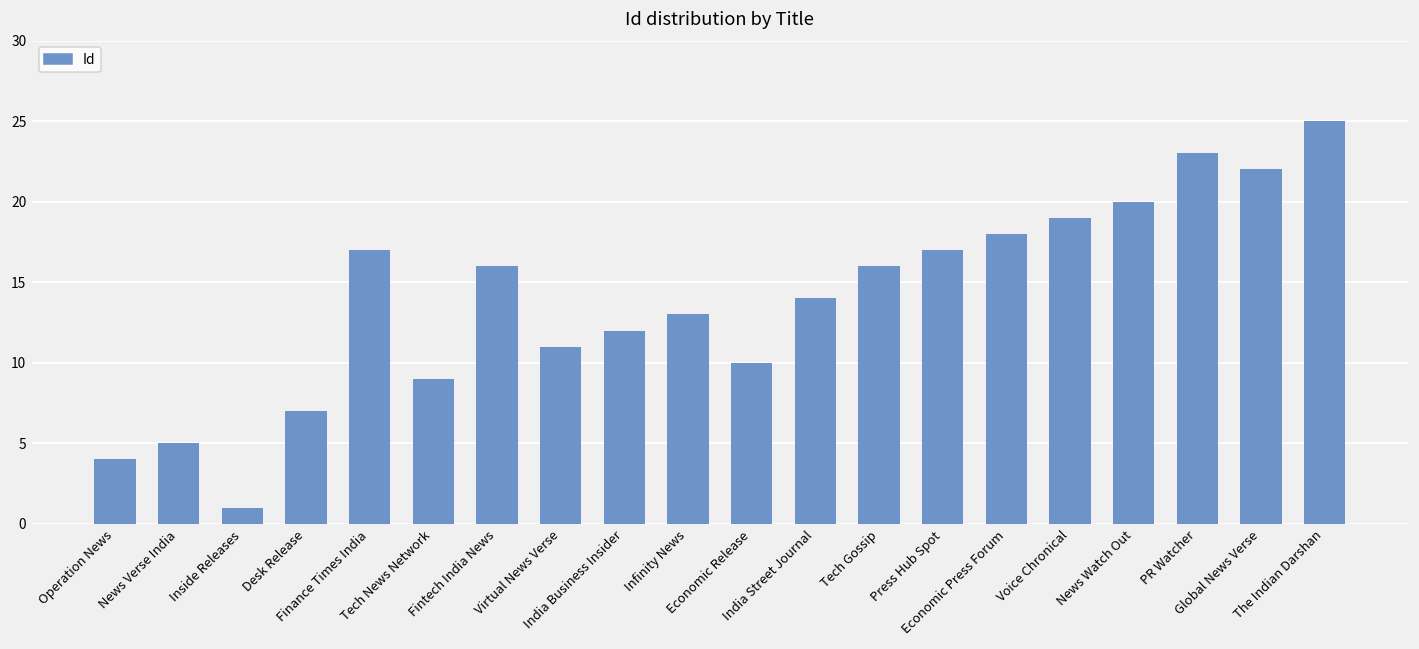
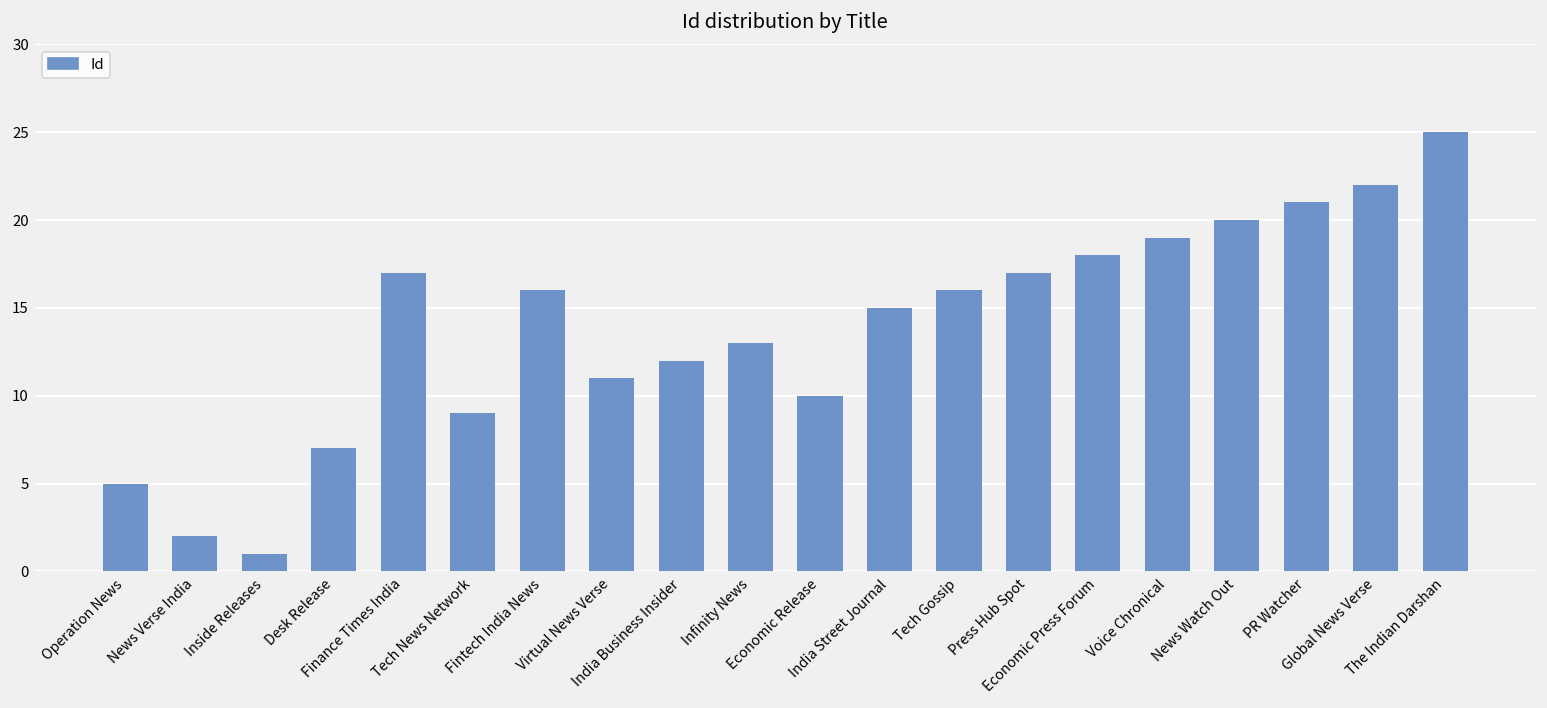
  {
-   "Operation News": 4,
-   "News Verse India": 5,
+   "Operation News": 5,
+   "News Verse India": 2,
    "Inside Releases": 1,
    "Desk Release": 7,
    "Finance Times India": 17,
    "Tech News Network": 9,
    "Fintech India News": 16,
    "Virtual News Verse": 11,
    "India Business Insider": 12,
    "Infinity News": 13,
    "Economic Release": 10,
-   "India Street Journal": 14,
+   "India Street Journal": 15,
    "Tech Gossip": 16,
    "Press Hub Spot": 17,
    "Economic Press Forum": 18,
    "Voice Chronical": 19,
    "News Watch Out": 20,
-   "PR Watcher": 23,
+   "PR Watcher": 21,
    "Global News Verse": 22,
    "The Indian Darshan": 25
  }
